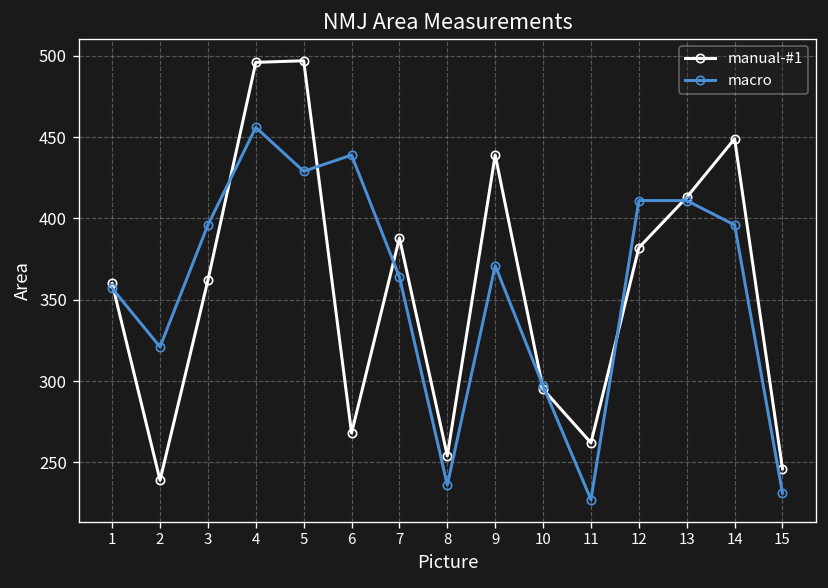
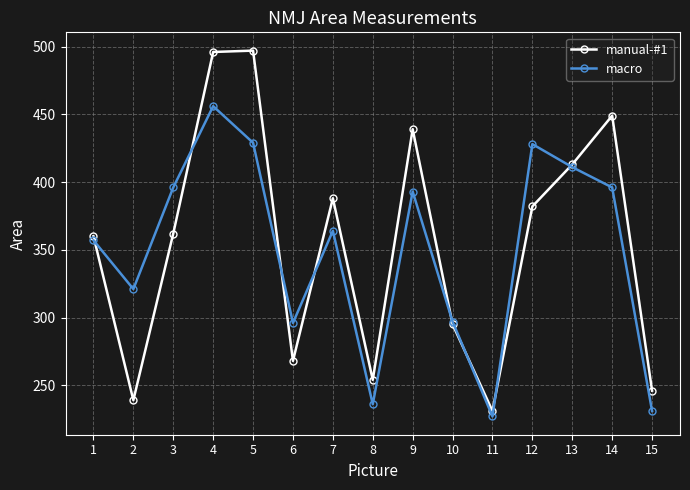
  {
    "manual-#1": {
      "1": 360,
      "2": 239,
      "3": 362,
      "4": 496,
      "5": 497,
      "6": 268,
      "7": 388,
      "8": 254,
      "9": 439,
      "10": 295,
-     "11": 262,
+     "11": 231,
      "12": 382,
      "13": 413,
      "14": 449,
      "15": 246
    },
    "macro": {
      "1": 357,
      "2": 321,
      "3": 396,
      "4": 456,
      "5": 429,
-     "6": 439,
+     "6": 296,
      "7": 364,
      "8": 236,
-     "9": 371,
+     "9": 393,
      "10": 297,
      "11": 227,
-     "12": 411,
+     "12": 428,
      "13": 411,
      "14": 396,
      "15": 231
    }
  }
